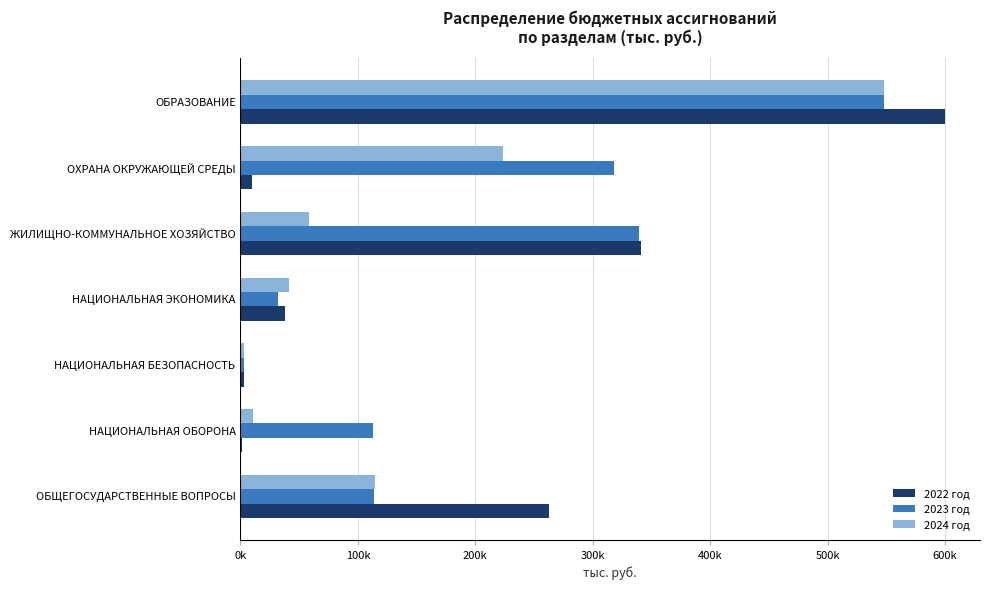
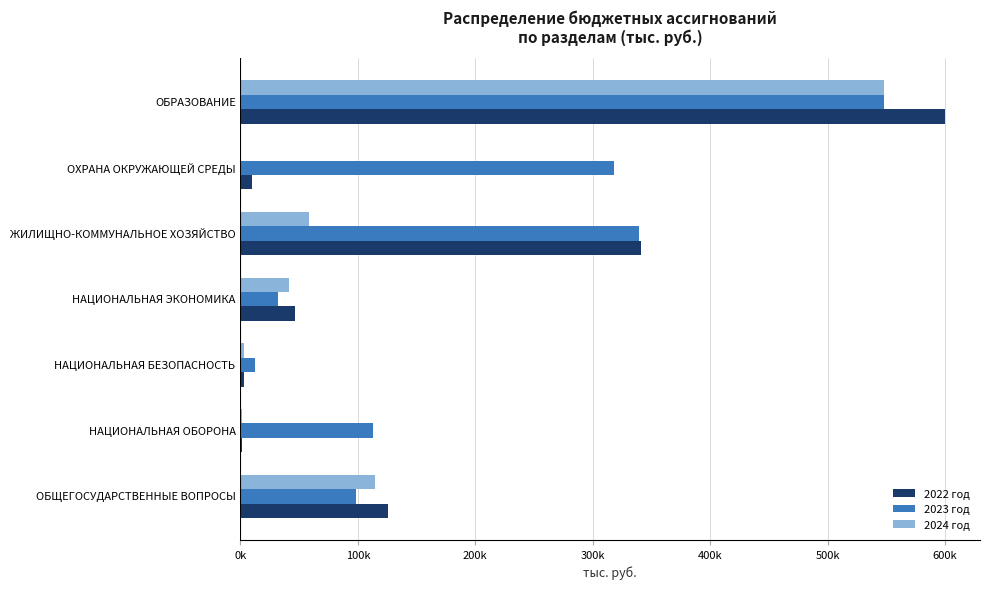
  {
    "2022 год": {
      "ОБРАЗОВАНИЕ": 600000,
      "ОХРАНА ОКРУЖАЮЩЕЙ СРЕДЫ": 9000,
      "ЖИЛИЩНО-КОММУНАЛЬНОЕ ХОЗЯЙСТВО": 341000,
-     "НАЦИОНАЛЬНАЯ ЭКОНОМИКА": 38000,
+     "НАЦИОНАЛЬНАЯ ЭКОНОМИКА": 47000,
      "НАЦИОНАЛЬНАЯ БЕЗОПАСНОСТЬ": 3000,
-     "ОБЩЕГОСУДАРСТВЕННЫЕ ВОПРОСЫ": 262000
+     "ОБЩЕГОСУДАРСТВЕННЫЕ ВОПРОСЫ": 126000
    },
    "2023 год": {
      "ОБРАЗОВАНИЕ": 548000,
      "ОХРАНА ОКРУЖАЮЩЕЙ СРЕДЫ": 318000,
      "ЖИЛИЩНО-КОММУНАЛЬНОЕ ХОЗЯЙСТВО": 340000,
      "НАЦИОНАЛЬНАЯ ЭКОНОМИКА": 32000,
-     "НАЦИОНАЛЬНАЯ БЕЗОПАСНОСТЬ": 3000,
+     "НАЦИОНАЛЬНАЯ БЕЗОПАСНОСТЬ": 13000,
      "НАЦИОНАЛЬНАЯ ОБОРОНА": 113000,
-     "ОБЩЕГОСУДАРСТВЕННЫЕ ВОПРОСЫ": 113000
+     "ОБЩЕГОСУДАРСТВЕННЫЕ ВОПРОСЫ": 98000
    },
    "2024 год": {
      "ОБРАЗОВАНИЕ": 548000,
-     "ОХРАНА ОКРУЖАЮЩЕЙ СРЕДЫ": 224000,
+     "ОХРАНА ОКРУЖАЮЩЕЙ СРЕДЫ": 0,
      "ЖИЛИЩНО-КОММУНАЛЬНОЕ ХОЗЯЙСТВО": 58000,
      "НАЦИОНАЛЬНАЯ ЭКОНОМИКА": 42000,
      "НАЦИОНАЛЬНАЯ БЕЗОПАСНОСТЬ": 3000,
-     "НАЦИОНАЛЬНАЯ ОБОРОНА": 11000,
+     "НАЦИОНАЛЬНАЯ ОБОРОНА": 1000,
      "ОБЩЕГОСУДАРСТВЕННЫЕ ВОПРОСЫ": 115000
    }
  }
